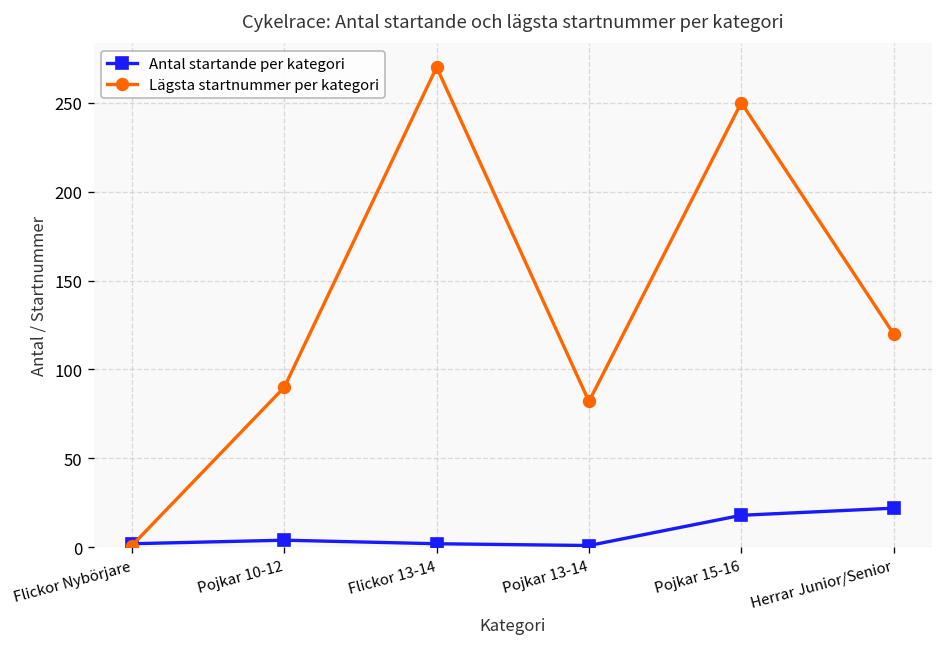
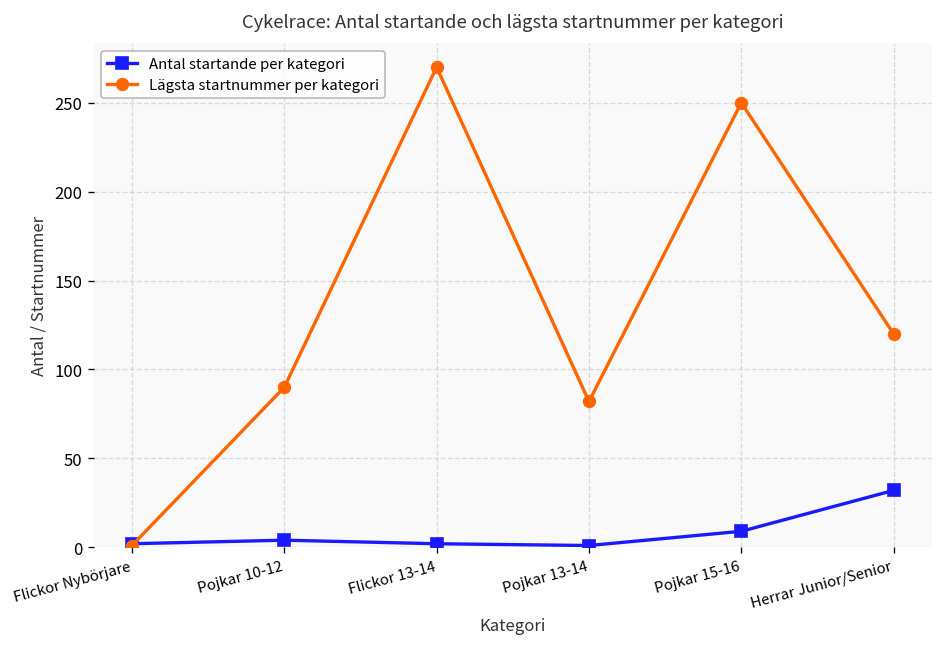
  {
    "Antal startande per kategori": {
      "Pojkar 10-12": 4,
      "Flickor 13-14": 2,
      "Pojkar 13-14": 1,
-     "Pojkar 15-16": 18,
-     "Herrar Junior/Senior": 22
+     "Pojkar 15-16": 9,
+     "Herrar Junior/Senior": 32
    },
    "Lägsta startnummer per kategori": {
      "Pojkar 10-12": 90,
      "Flickor 13-14": 270,
      "Pojkar 13-14": 82,
      "Pojkar 15-16": 250,
      "Herrar Junior/Senior": 120
    }
  }
